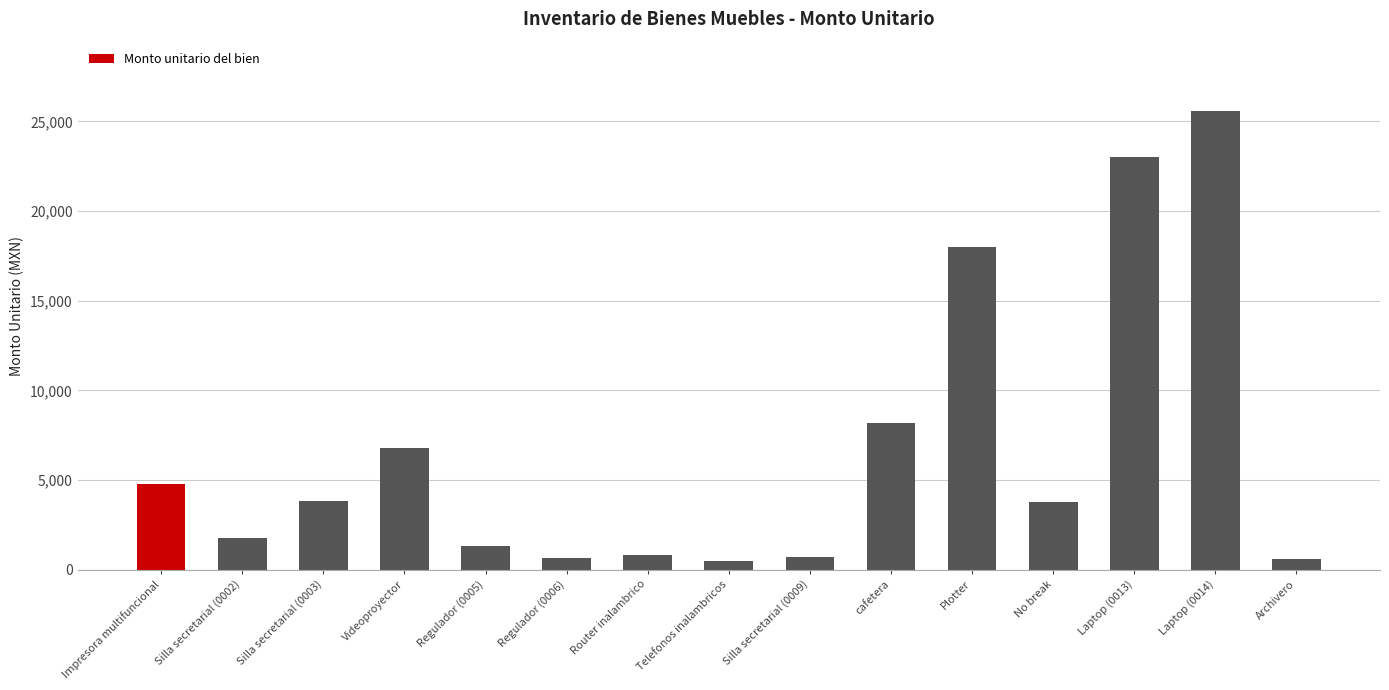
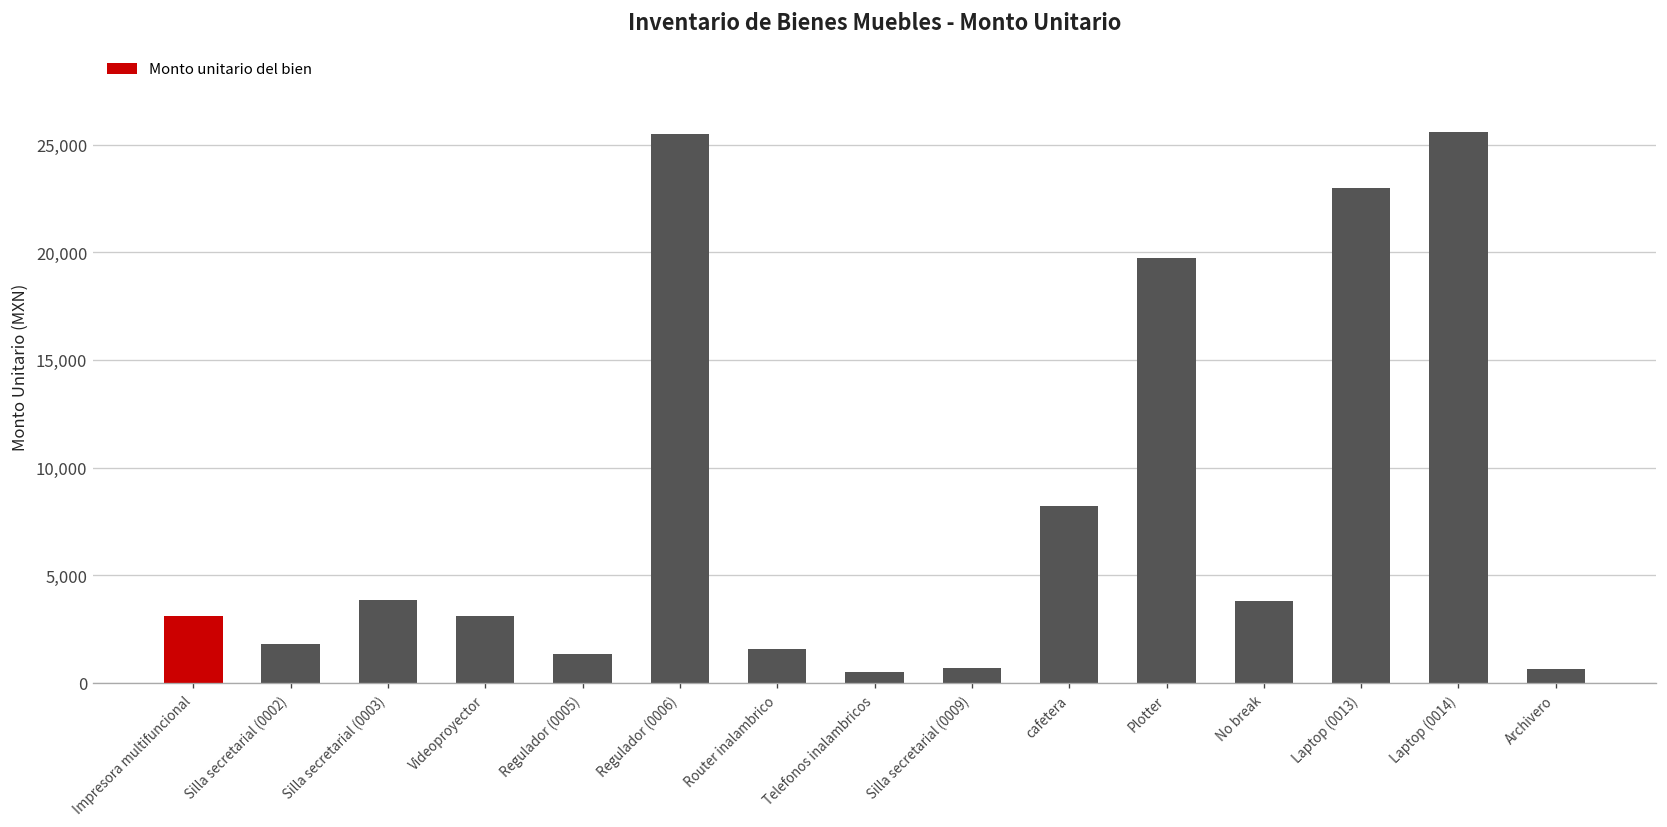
  {
-   "Impresora multifuncional": "4,800",
+   "Impresora multifuncional": "3,100",
    "Silla secretarial (0002)": "1,800",
    "Silla secretarial (0003)": "3,900",
-   "Videoproyector": "6,800",
+   "Videoproyector": "3,100",
    "Regulador (0005)": "1,300",
-   "Regulador (0006)": "600",
-   "Router inalambrico": "800",
+   "Regulador (0006)": "25,500",
+   "Router inalambrico": "1,600",
    "Telefonos inalambricos": "500",
    "Silla secretarial (0009)": "700",
    "cafetera": "8,200",
-   "Plotter": "18,000",
+   "Plotter": "19,700",
    "No break": "3,800",
    "Laptop (0013)": "23,000",
    "Laptop (0014)": "25,600",
    "Archivero": "600"
  }
